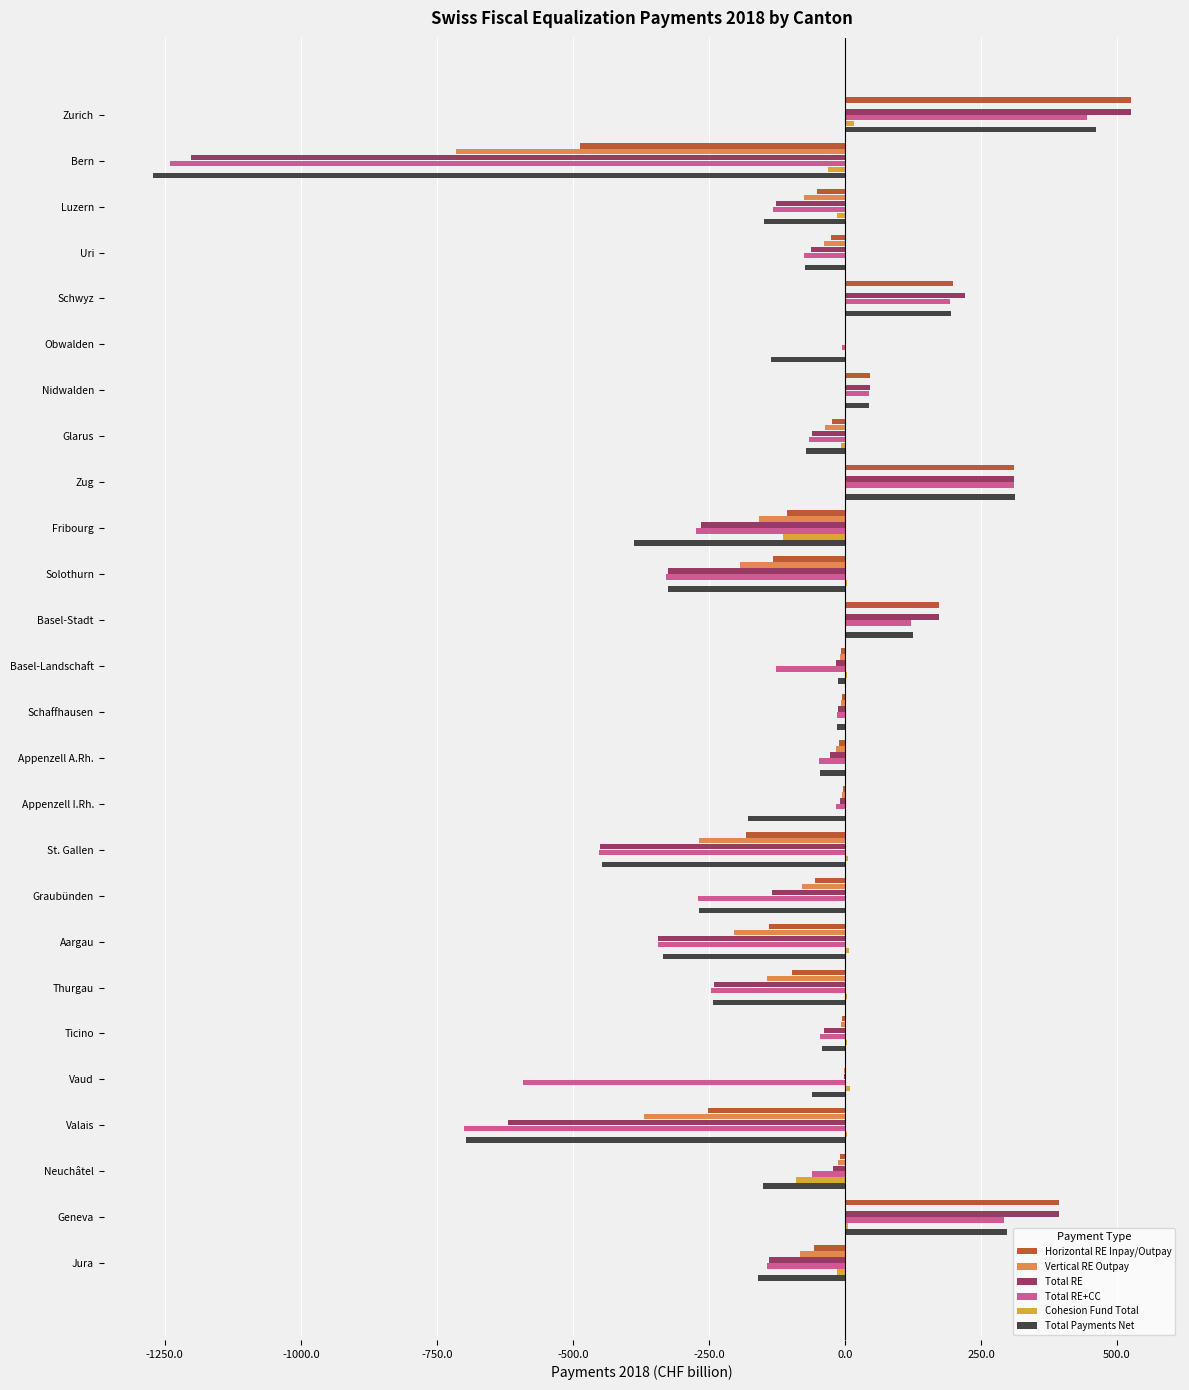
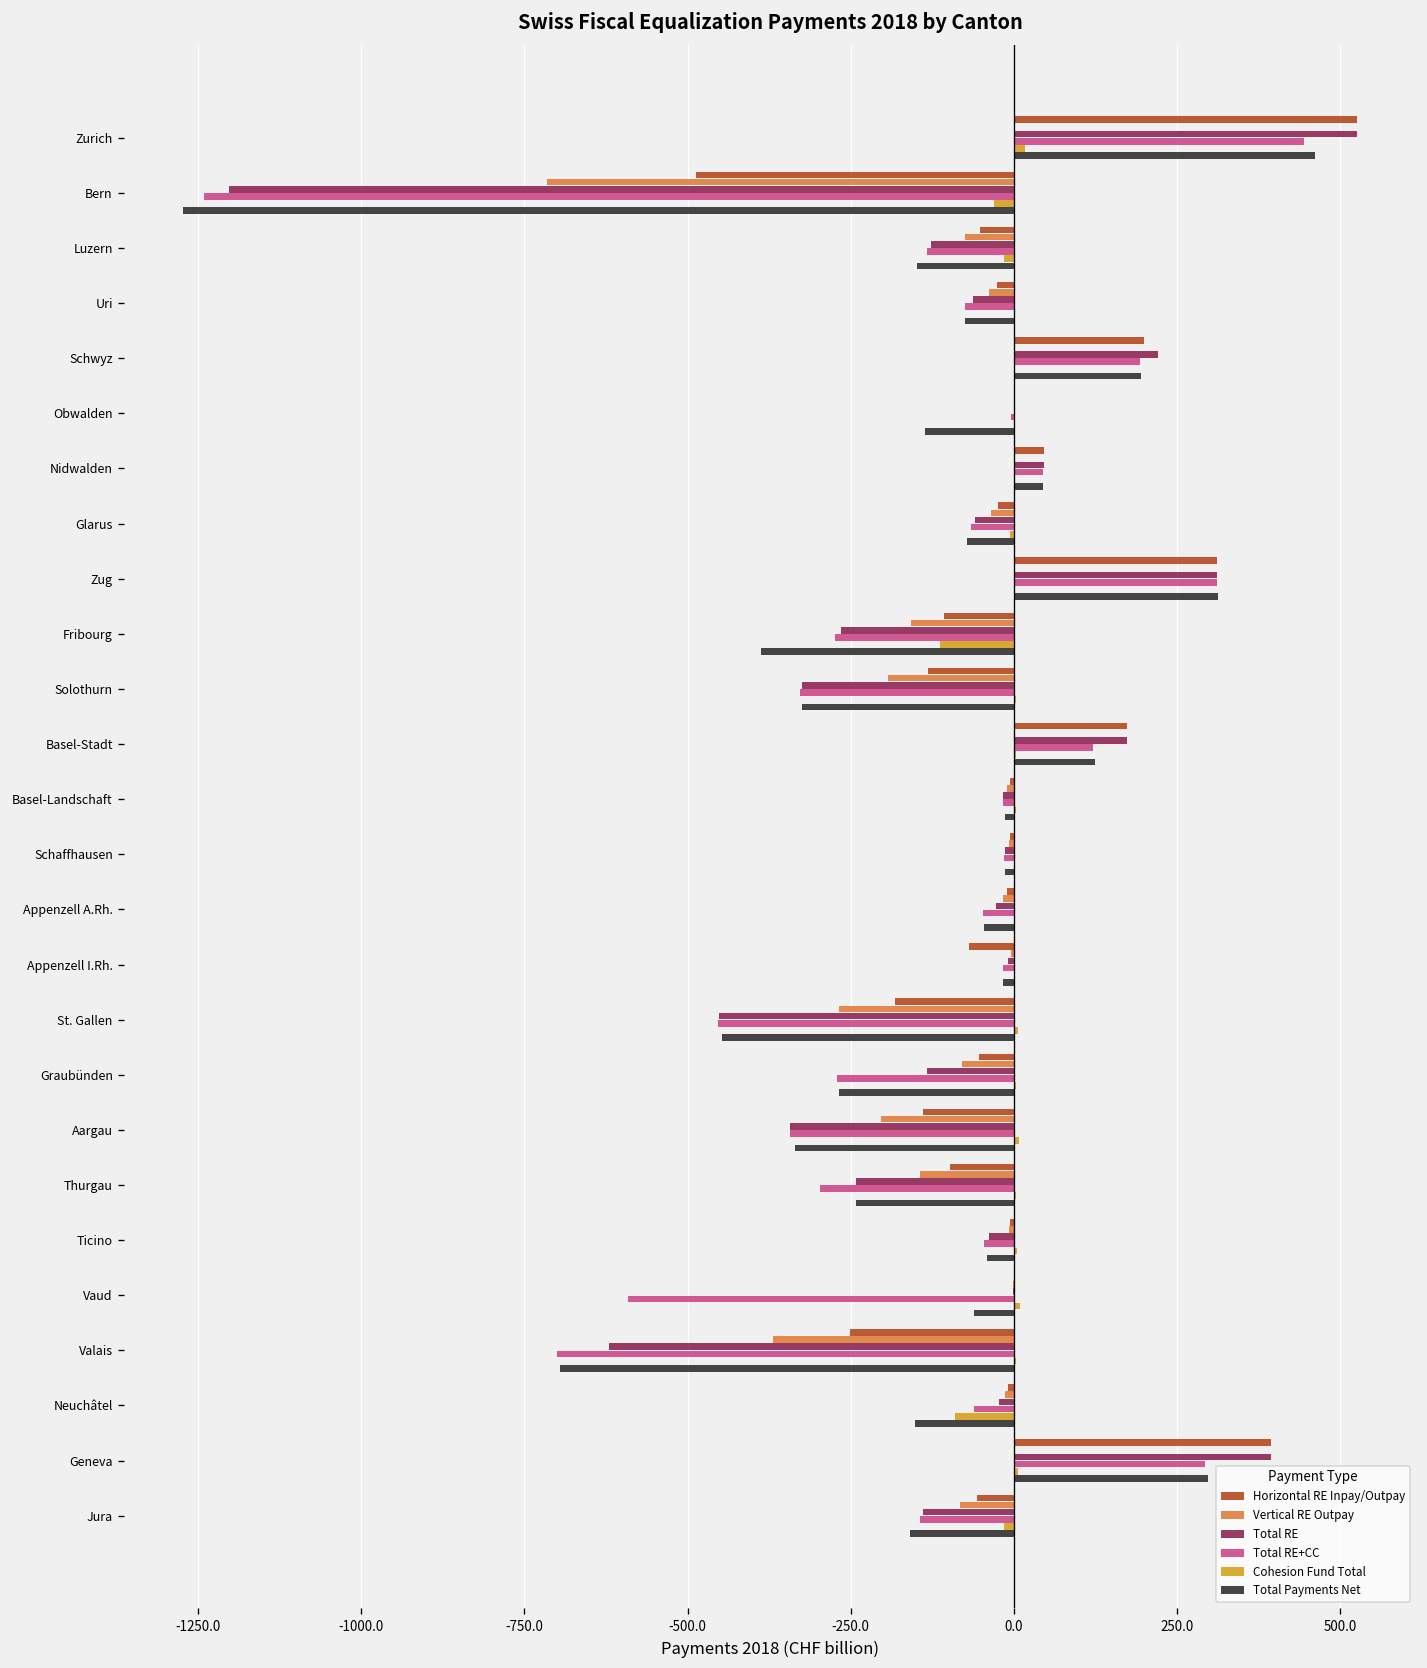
  {
    "Horizontal RE Inpay/Outpay": {
      "Zurich": 530,
      "Bern": -490,
      "Luzern": -50,
      "Uri": -30,
      "Schwyz": 200,
      "Nidwalden": 50,
      "Glarus": -20,
      "Zug": 310,
      "Fribourg": -110,
      "Solothurn": -130,
      "Basel-Stadt": 170,
      "Basel-Landschaft": -10,
      "Schaffhausen": -10,
      "Appenzell A.Rh.": -10,
-     "Appenzell I.Rh.": 0,
+     "Appenzell I.Rh.": -70,
      "St. Gallen": -180,
      "Graubünden": -50,
      "Aargau": -140,
      "Thurgau": -100,
      "Ticino": -10,
      "Valais": -250,
      "Neuchâtel": -10,
      "Geneva": 390,
      "Jura": -60
    },
    "Total RE": {
      "Zurich": 530,
      "Bern": -1200,
      "Luzern": -130,
      "Uri": -60,
      "Schwyz": 220,
      "Nidwalden": 50,
      "Glarus": -60,
      "Zug": 310,
      "Fribourg": -260,
      "Solothurn": -320,
      "Basel-Stadt": 170,
      "Basel-Landschaft": -20,
      "Schaffhausen": -10,
      "Appenzell A.Rh.": -30,
      "Appenzell I.Rh.": -10,
      "St. Gallen": -450,
      "Graubünden": -130,
      "Aargau": -340,
      "Thurgau": -240,
      "Ticino": -40,
      "Valais": -620,
      "Neuchâtel": -20,
      "Geneva": 390,
      "Jura": -140
    },
    "Total RE+CC": {
      "Zurich": 440,
      "Bern": -1240,
      "Luzern": -130,
      "Uri": -70,
      "Schwyz": 190,
      "Obwalden": 0,
      "Nidwalden": 40,
      "Glarus": -70,
      "Zug": 310,
      "Fribourg": -270,
      "Solothurn": -330,
      "Basel-Stadt": 120,
-     "Basel-Landschaft": -130,
+     "Basel-Landschaft": -20,
      "Schaffhausen": -10,
      "Appenzell A.Rh.": -50,
      "Appenzell I.Rh.": -20,
      "St. Gallen": -450,
      "Graubünden": -270,
      "Aargau": -340,
-     "Thurgau": -250,
+     "Thurgau": -300,
      "Ticino": -50,
      "Vaud": -590,
      "Valais": -700,
      "Neuchâtel": -60,
      "Geneva": 290,
      "Jura": -140
    },
    "Total Payments Net": {
      "Zurich": 460,
      "Bern": -1270,
      "Luzern": -150,
      "Uri": -70,
      "Schwyz": 190,
      "Obwalden": -140,
      "Nidwalden": 40,
      "Glarus": -70,
      "Zug": 310,
      "Fribourg": -390,
      "Solothurn": -320,
      "Basel-Stadt": 120,
      "Basel-Landschaft": -10,
      "Schaffhausen": -10,
      "Appenzell A.Rh.": -50,
-     "Appenzell I.Rh.": -180,
+     "Appenzell I.Rh.": -20,
      "St. Gallen": -450,
      "Graubünden": -270,
      "Aargau": -340,
      "Thurgau": -240,
      "Ticino": -40,
      "Vaud": -60,
      "Valais": -700,
      "Neuchâtel": -150,
      "Geneva": 300,
      "Jura": -160
    }
  }
